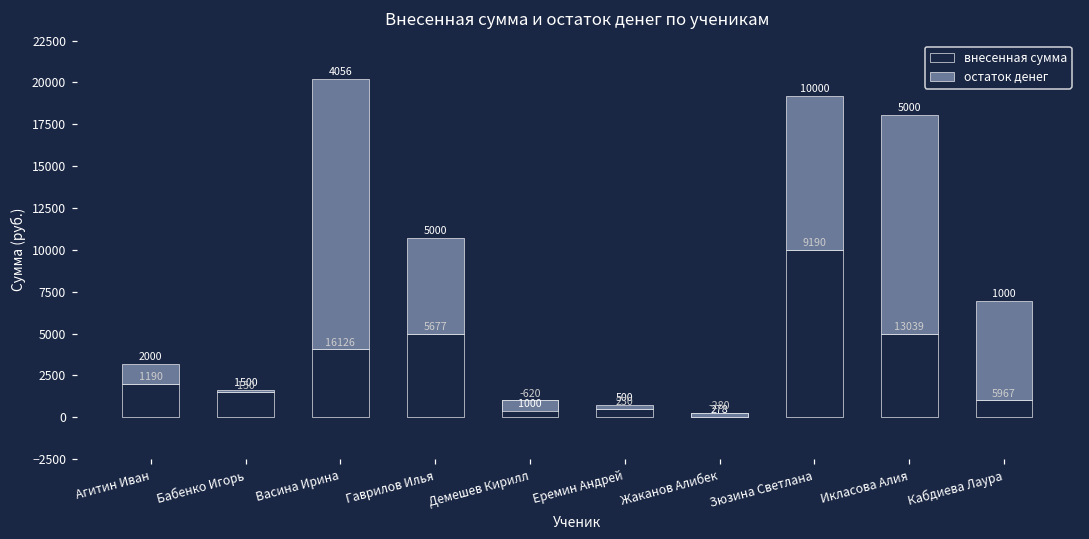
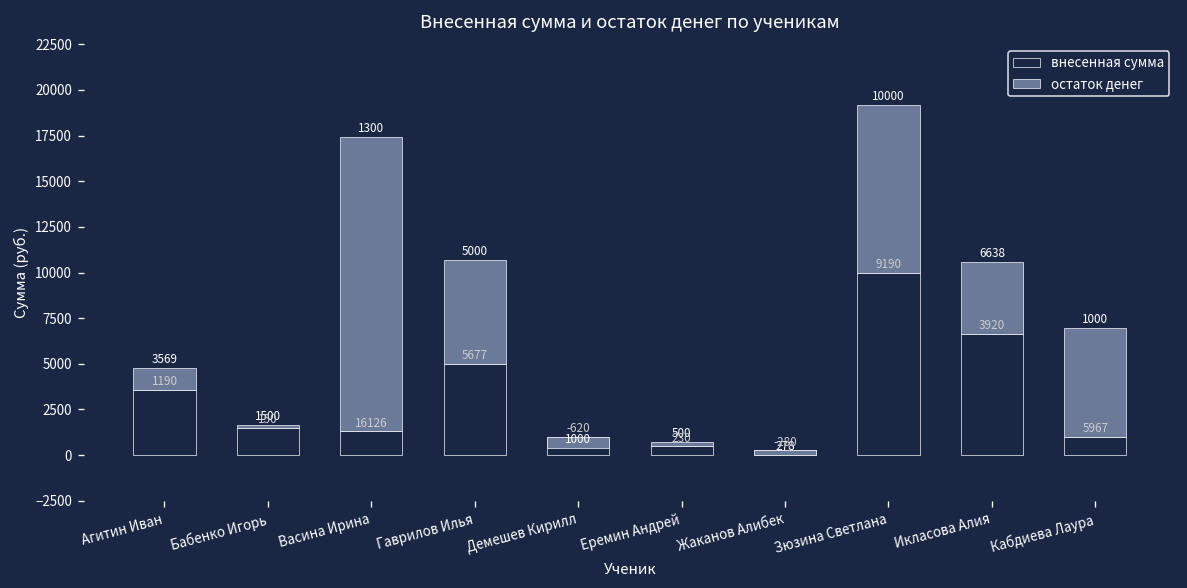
  {
    "внесенная сумма": {
-     "Агитин Иван": 2000,
-     "Васина Ирина": 4056,
+     "Агитин Иван": 3569,
+     "Васина Ирина": 1300,
      "Демешев Кирилл": 1000,
-     "Икласова Алия": 5000
+     "Икласова Алия": 6638
    },
    "остаток денег": {
      "Агитин Иван": 1190,
      "Васина Ирина": 16126,
      "Гаврилов Илья": 5677,
      "Зюзина Светлана": 9190,
-     "Икласова Алия": 13039,
+     "Икласова Алия": 3920,
      "Кабдиева Лаура": 5967
    }
  }
